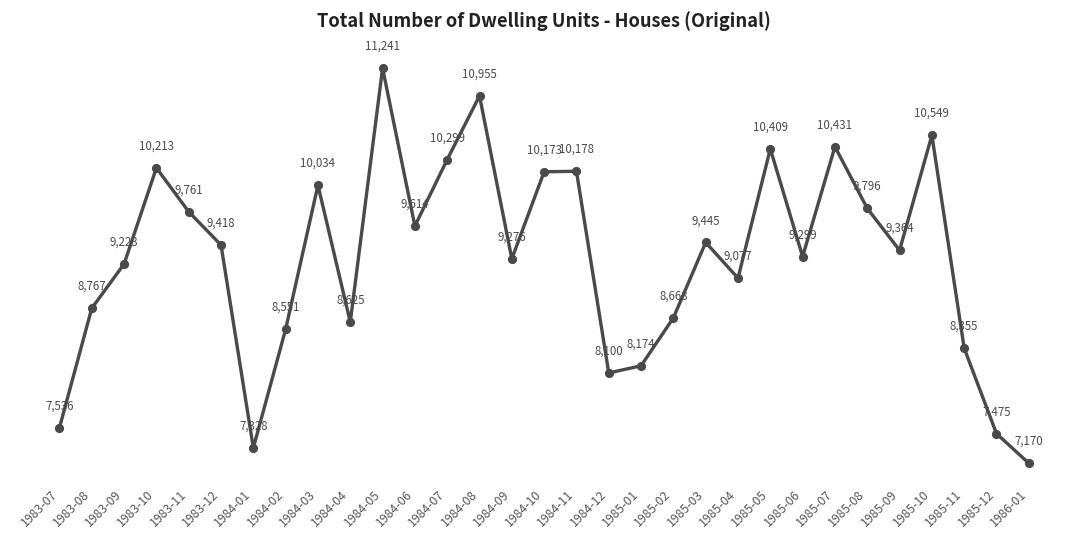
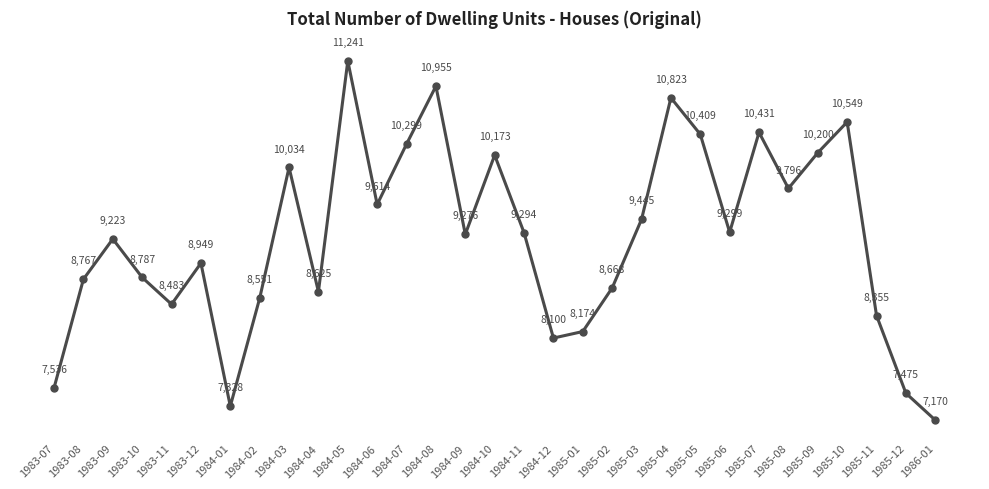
  {
    "1983-07": "7,536",
    "1983-08": "8,767",
    "1983-09": "9,223",
-   "1983-10": "10,213",
-   "1983-11": "9,761",
-   "1983-12": "9,418",
+   "1983-10": "8,787",
+   "1983-11": "8,483",
+   "1983-12": "8,949",
    "1984-01": "7,328",
    "1984-02": "8,551",
    "1984-03": "10,034",
    "1984-04": "8,625",
    "1984-05": "11,241",
    "1984-06": "9,614",
    "1984-07": "10,299",
    "1984-08": "10,955",
    "1984-09": "9,276",
    "1984-10": "10,173",
-   "1984-11": "10,178",
+   "1984-11": "9,294",
    "1984-12": "8,100",
    "1985-01": "8,174",
    "1985-02": "8,668",
    "1985-03": "9,445",
-   "1985-04": "9,077",
+   "1985-04": "10,823",
    "1985-05": "10,409",
    "1985-06": "9,299",
    "1985-07": "10,431",
    "1985-08": "9,796",
-   "1985-09": "9,364",
+   "1985-09": "10,200",
    "1985-10": "10,549",
    "1985-11": "8,355",
    "1985-12": "7,475",
    "1986-01": "7,170"
  }
